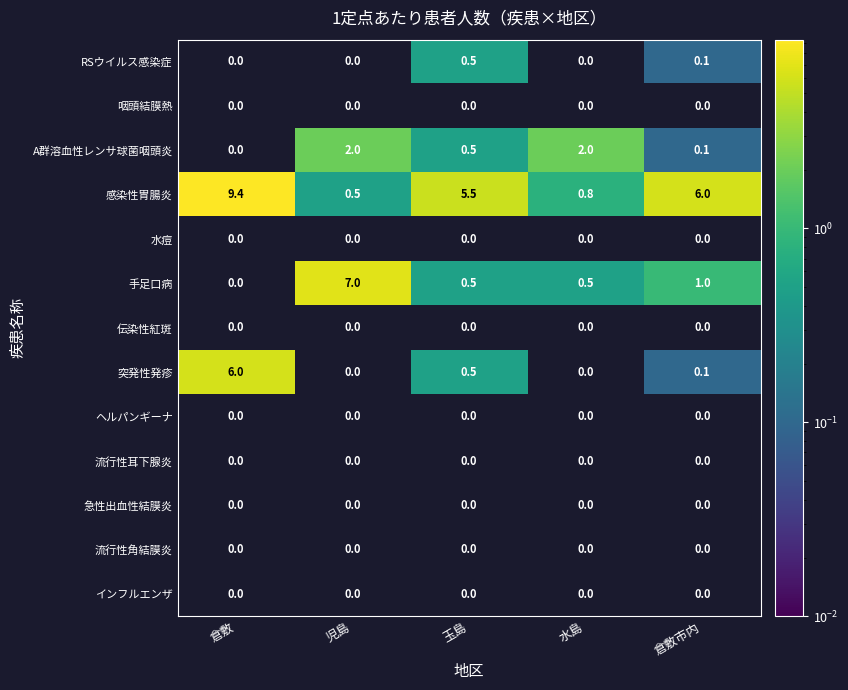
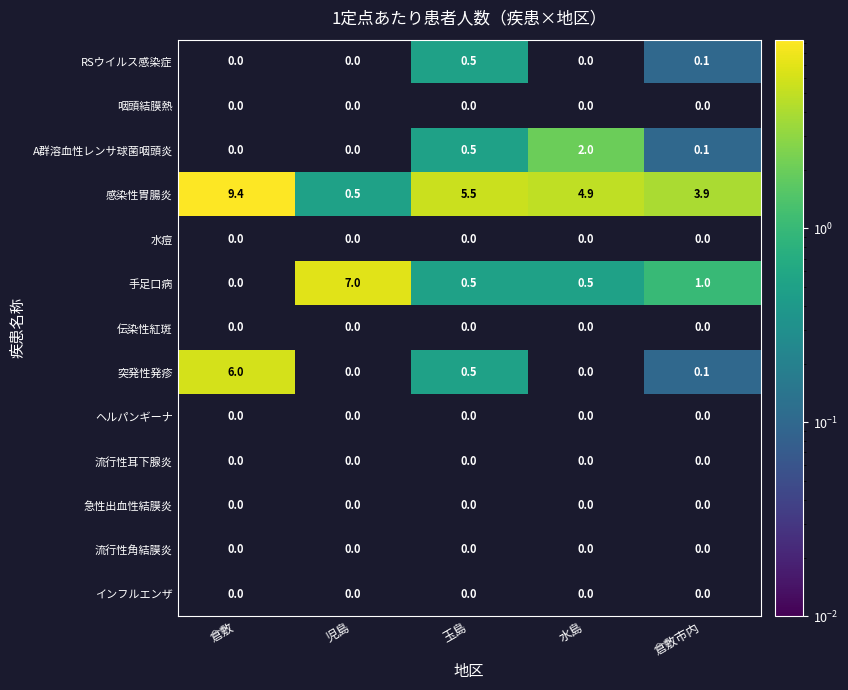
  {
    "RSウイルス感染症": {
      "倉敷": 0.0,
      "児島": 0.0,
      "玉島": 0.5,
      "水島": 0.0,
      "倉敷市内": 0.1
    },
    "咽頭結膜熱": {
      "倉敷": 0.0,
      "児島": 0.0,
      "玉島": 0.0,
      "水島": 0.0,
      "倉敷市内": 0.0
    },
    "A群溶血性レンサ球菌咽頭炎": {
      "倉敷": 0.0,
-     "児島": 2.0,
+     "児島": 0.0,
      "玉島": 0.5,
      "水島": 2.0,
      "倉敷市内": 0.1
    },
    "感染性胃腸炎": {
      "倉敷": 9.4,
      "児島": 0.5,
      "玉島": 5.5,
-     "水島": 0.8,
-     "倉敷市内": 6.0
+     "水島": 4.9,
+     "倉敷市内": 3.9
    },
    "水痘": {
      "倉敷": 0.0,
      "児島": 0.0,
      "玉島": 0.0,
      "水島": 0.0,
      "倉敷市内": 0.0
    },
    "手足口病": {
      "倉敷": 0.0,
      "児島": 7.0,
      "玉島": 0.5,
      "水島": 0.5,
      "倉敷市内": 1.0
    },
    "伝染性紅斑": {
      "倉敷": 0.0,
      "児島": 0.0,
      "玉島": 0.0,
      "水島": 0.0,
      "倉敷市内": 0.0
    },
    "突発性発疹": {
      "倉敷": 6.0,
      "児島": 0.0,
      "玉島": 0.5,
      "水島": 0.0,
      "倉敷市内": 0.1
    },
    "ヘルパンギーナ": {
      "倉敷": 0.0,
      "児島": 0.0,
      "玉島": 0.0,
      "水島": 0.0,
      "倉敷市内": 0.0
    },
    "流行性耳下腺炎": {
      "倉敷": 0.0,
      "児島": 0.0,
      "玉島": 0.0,
      "水島": 0.0,
      "倉敷市内": 0.0
    },
    "急性出血性結膜炎": {
      "倉敷": 0.0,
      "児島": 0.0,
      "玉島": 0.0,
      "水島": 0.0,
      "倉敷市内": 0.0
    },
    "流行性角結膜炎": {
      "倉敷": 0.0,
      "児島": 0.0,
      "玉島": 0.0,
      "水島": 0.0,
      "倉敷市内": 0.0
    },
    "インフルエンザ": {
      "倉敷": 0.0,
      "児島": 0.0,
      "玉島": 0.0,
      "水島": 0.0,
      "倉敷市内": 0.0
    }
  }
